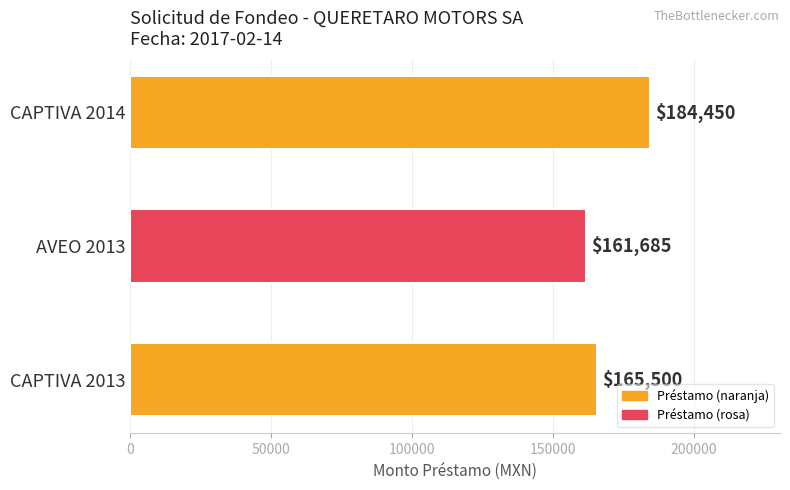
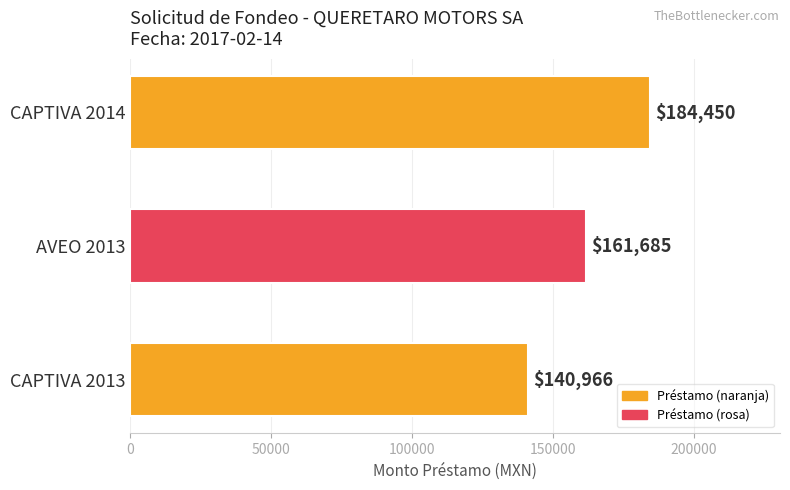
  {
-   "CAPTIVA 2013": 166000
+   "CAPTIVA 2013": 141000
  }
